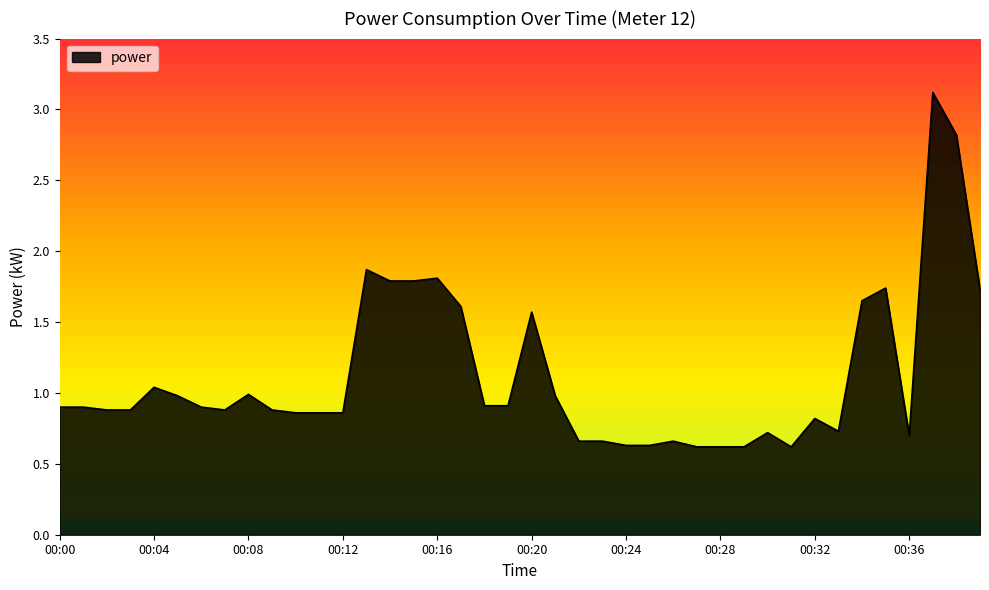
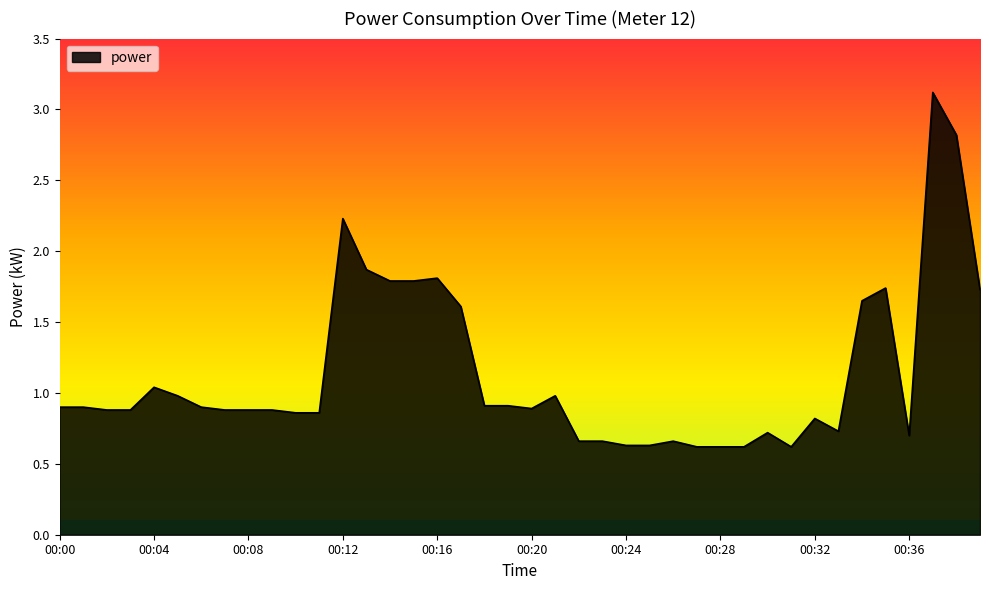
  {
    "00:00": 0.90,
    "00:04": 1.04,
-   "00:08": 0.99,
-   "00:12": 0.86,
+   "00:08": 0.88,
+   "00:12": 2.23,
    "00:16": 1.81,
-   "00:20": 1.57,
+   "00:20": 0.89,
    "00:24": 0.63,
    "00:28": 0.62,
    "00:32": 0.82,
    "00:36": 0.70
  }
